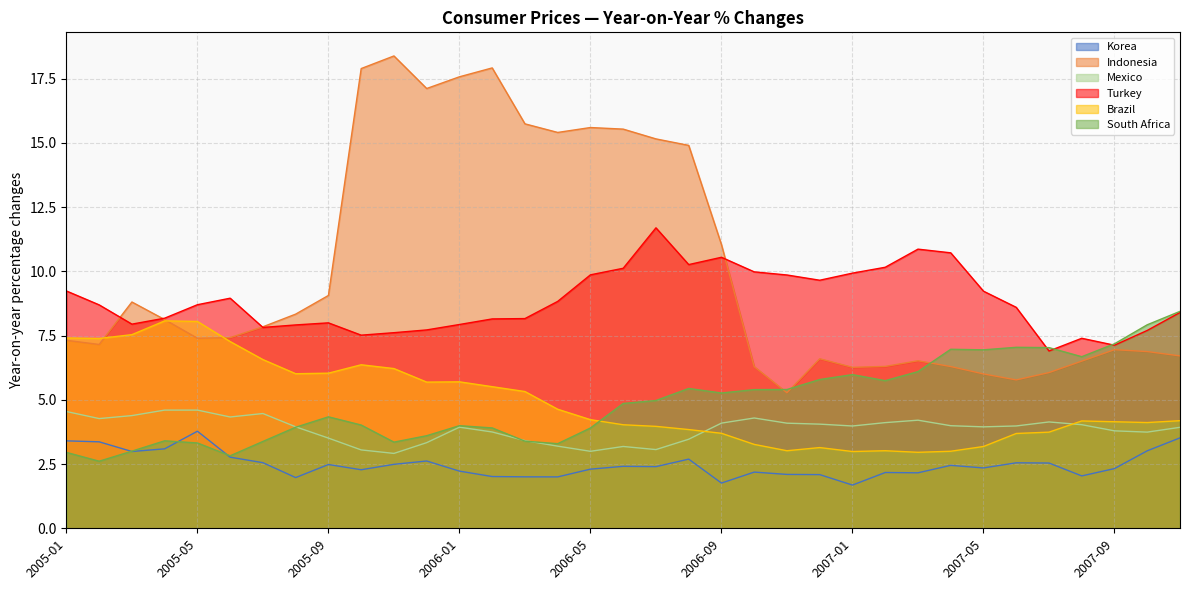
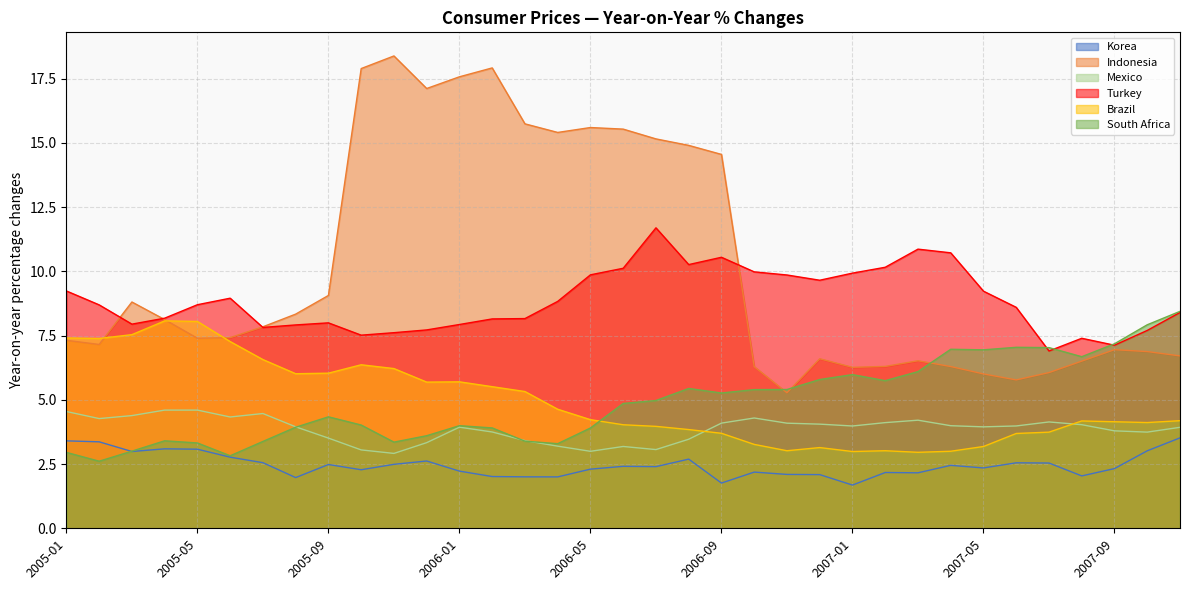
  {
    "Korea": {
      "2005-01": 3.4,
-     "2005-05": 3.8,
+     "2005-05": 3.1,
      "2005-09": 2.5,
      "2006-01": 2.2,
      "2006-05": 2.3,
      "2006-09": 1.8,
      "2007-01": 1.7,
      "2007-05": 2.3,
      "2007-09": 2.3
    },
    "Indonesia": {
      "2005-05": 7.4,
      "2005-09": 9.1,
      "2006-01": 17.6,
      "2006-05": 15.6,
-     "2006-09": 11.0,
+     "2006-09": 14.6,
      "2007-01": 6.3,
      "2007-05": 6.0,
      "2007-09": 7.0
    },
    "Mexico": {
      "2005-01": 4.5,
      "2005-05": 4.6,
      "2005-09": 3.5,
      "2006-05": 3.0,
      "2006-09": 4.1,
      "2007-01": 4.0,
      "2007-05": 3.9,
      "2007-09": 3.8
    },
    "Turkey": {
      "2005-01": 9.2,
      "2005-05": 8.7,
      "2005-09": 8.0,
      "2006-01": 7.9,
      "2006-05": 9.9,
      "2006-09": 10.5,
      "2007-01": 9.9,
      "2007-05": 9.2
    },
    "Brazil": {
      "2005-05": 8.1,
      "2005-09": 6.0,
      "2006-01": 5.7,
      "2006-05": 4.2,
      "2006-09": 3.7,
      "2007-01": 3.0,
      "2007-05": 3.2,
      "2007-09": 4.1
    },
    "South Africa": {
      "2005-01": 3.0,
      "2005-05": 3.3,
      "2005-09": 4.3,
      "2006-05": 3.9,
      "2006-09": 5.3,
      "2007-01": 6.0,
      "2007-05": 6.9
    }
  }
